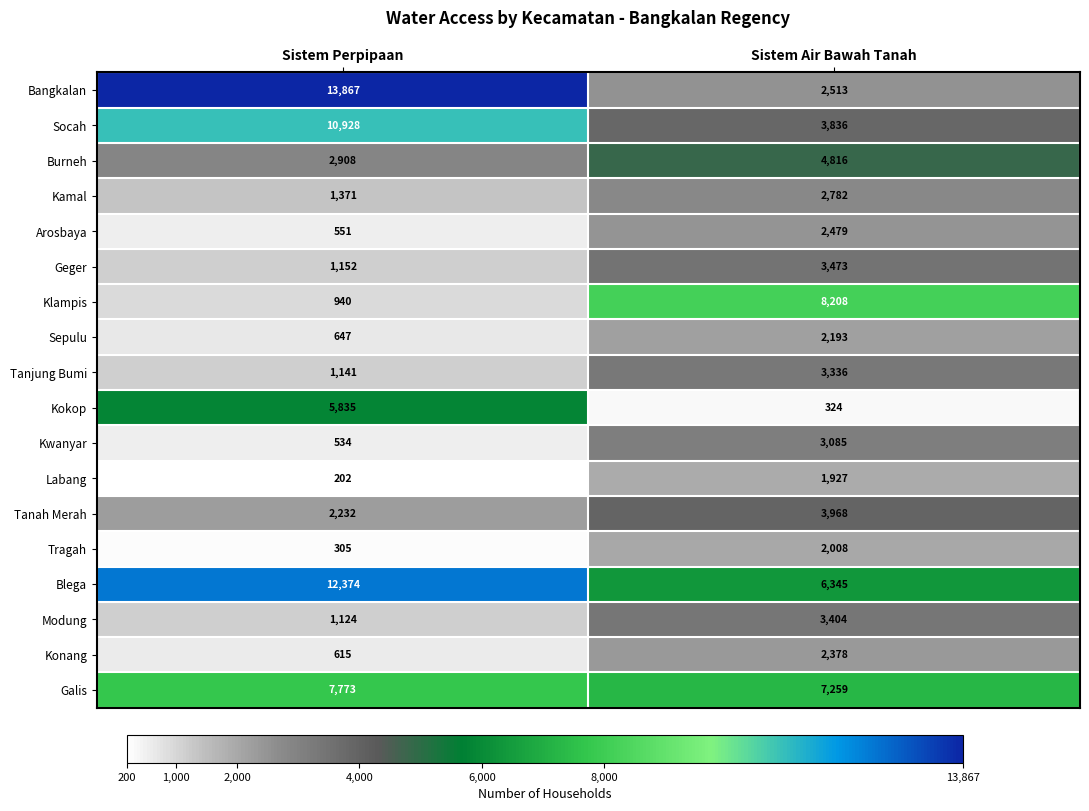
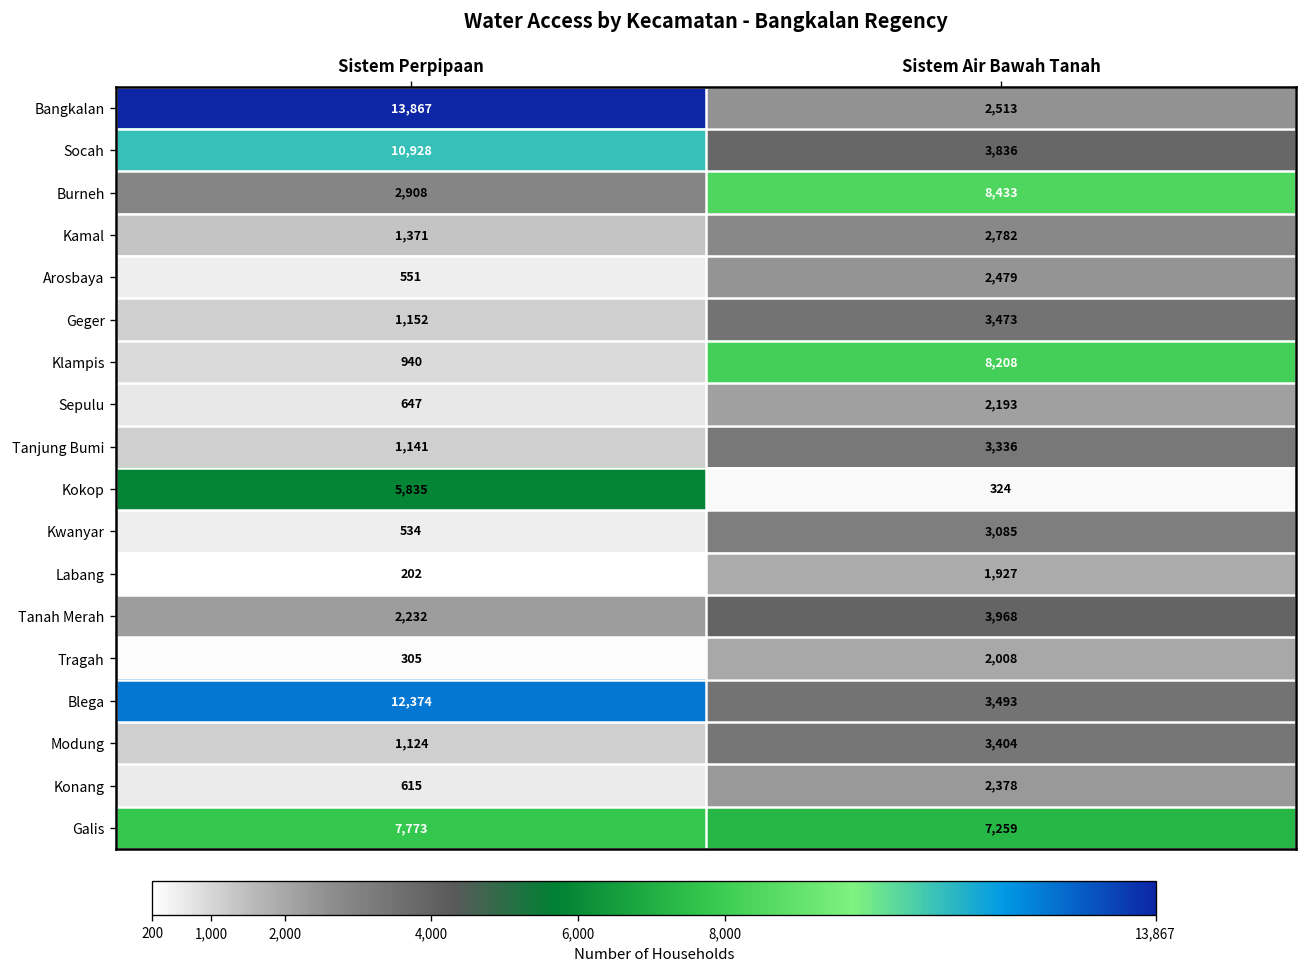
  {
    "Bangkalan": {
      "Sistem Perpipaan": "13,867",
      "Sistem Air Bawah Tanah": "2,513"
    },
    "Socah": {
      "Sistem Perpipaan": "10,928",
      "Sistem Air Bawah Tanah": "3,836"
    },
    "Burneh": {
      "Sistem Perpipaan": "2,908",
-     "Sistem Air Bawah Tanah": "4,816"
+     "Sistem Air Bawah Tanah": "8,433"
    },
    "Kamal": {
      "Sistem Perpipaan": "1,371",
      "Sistem Air Bawah Tanah": "2,782"
    },
    "Arosbaya": {
      "Sistem Perpipaan": "551",
      "Sistem Air Bawah Tanah": "2,479"
    },
    "Geger": {
      "Sistem Perpipaan": "1,152",
      "Sistem Air Bawah Tanah": "3,473"
    },
    "Klampis": {
      "Sistem Perpipaan": "940",
      "Sistem Air Bawah Tanah": "8,208"
    },
    "Sepulu": {
      "Sistem Perpipaan": "647",
      "Sistem Air Bawah Tanah": "2,193"
    },
    "Tanjung Bumi": {
      "Sistem Perpipaan": "1,141",
      "Sistem Air Bawah Tanah": "3,336"
    },
    "Kokop": {
      "Sistem Perpipaan": "5,835",
      "Sistem Air Bawah Tanah": "324"
    },
    "Kwanyar": {
      "Sistem Perpipaan": "534",
      "Sistem Air Bawah Tanah": "3,085"
    },
    "Labang": {
      "Sistem Perpipaan": "202",
      "Sistem Air Bawah Tanah": "1,927"
    },
    "Tanah Merah": {
      "Sistem Perpipaan": "2,232",
      "Sistem Air Bawah Tanah": "3,968"
    },
    "Tragah": {
      "Sistem Perpipaan": "305",
      "Sistem Air Bawah Tanah": "2,008"
    },
    "Blega": {
      "Sistem Perpipaan": "12,374",
-     "Sistem Air Bawah Tanah": "6,345"
+     "Sistem Air Bawah Tanah": "3,493"
    },
    "Modung": {
      "Sistem Perpipaan": "1,124",
      "Sistem Air Bawah Tanah": "3,404"
    },
    "Konang": {
      "Sistem Perpipaan": "615",
      "Sistem Air Bawah Tanah": "2,378"
    },
    "Galis": {
      "Sistem Perpipaan": "7,773",
      "Sistem Air Bawah Tanah": "7,259"
    }
  }
